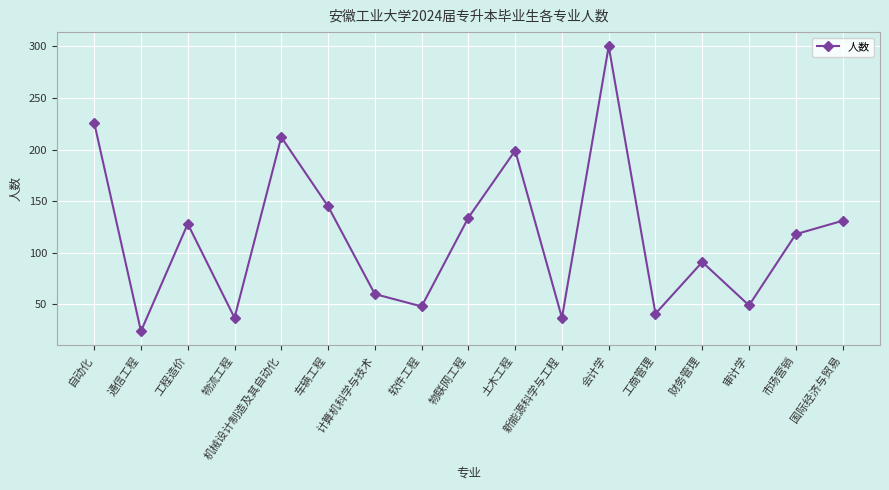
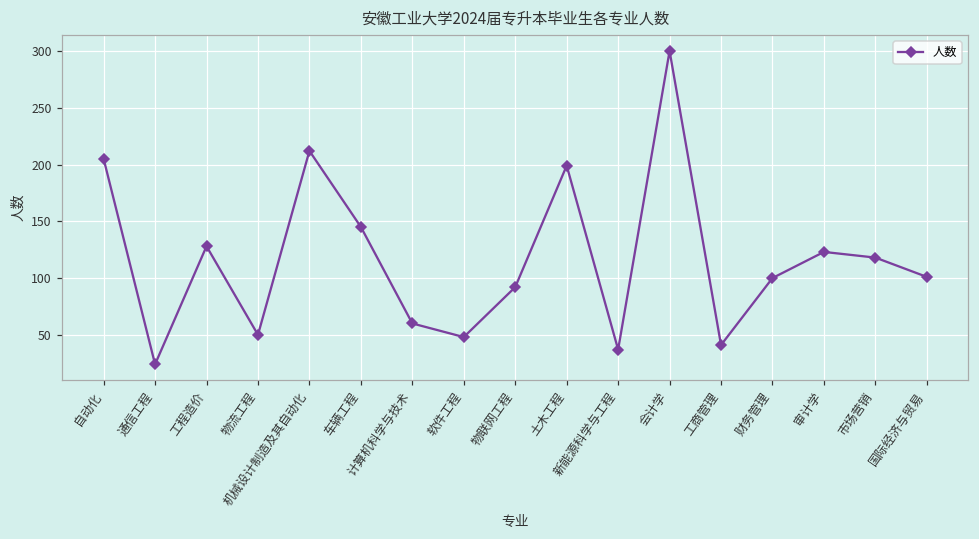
  {
-   "自动化": 226,
+   "自动化": 205,
    "通信工程": 24,
    "工程造价": 128,
-   "物流工程": 37,
+   "物流工程": 50,
    "机械设计制造及其自动化": 212,
    "车辆工程": 145,
    "计算机科学与技术": 60,
    "软件工程": 48,
-   "物联网工程": 134,
+   "物联网工程": 92,
    "土木工程": 199,
    "新能源科学与工程": 37,
    "会计学": 300,
    "工商管理": 41,
-   "财务管理": 91,
-   "审计学": 49,
+   "财务管理": 100,
+   "审计学": 123,
    "市场营销": 118,
-   "国际经济与贸易": 131
+   "国际经济与贸易": 101
  }
